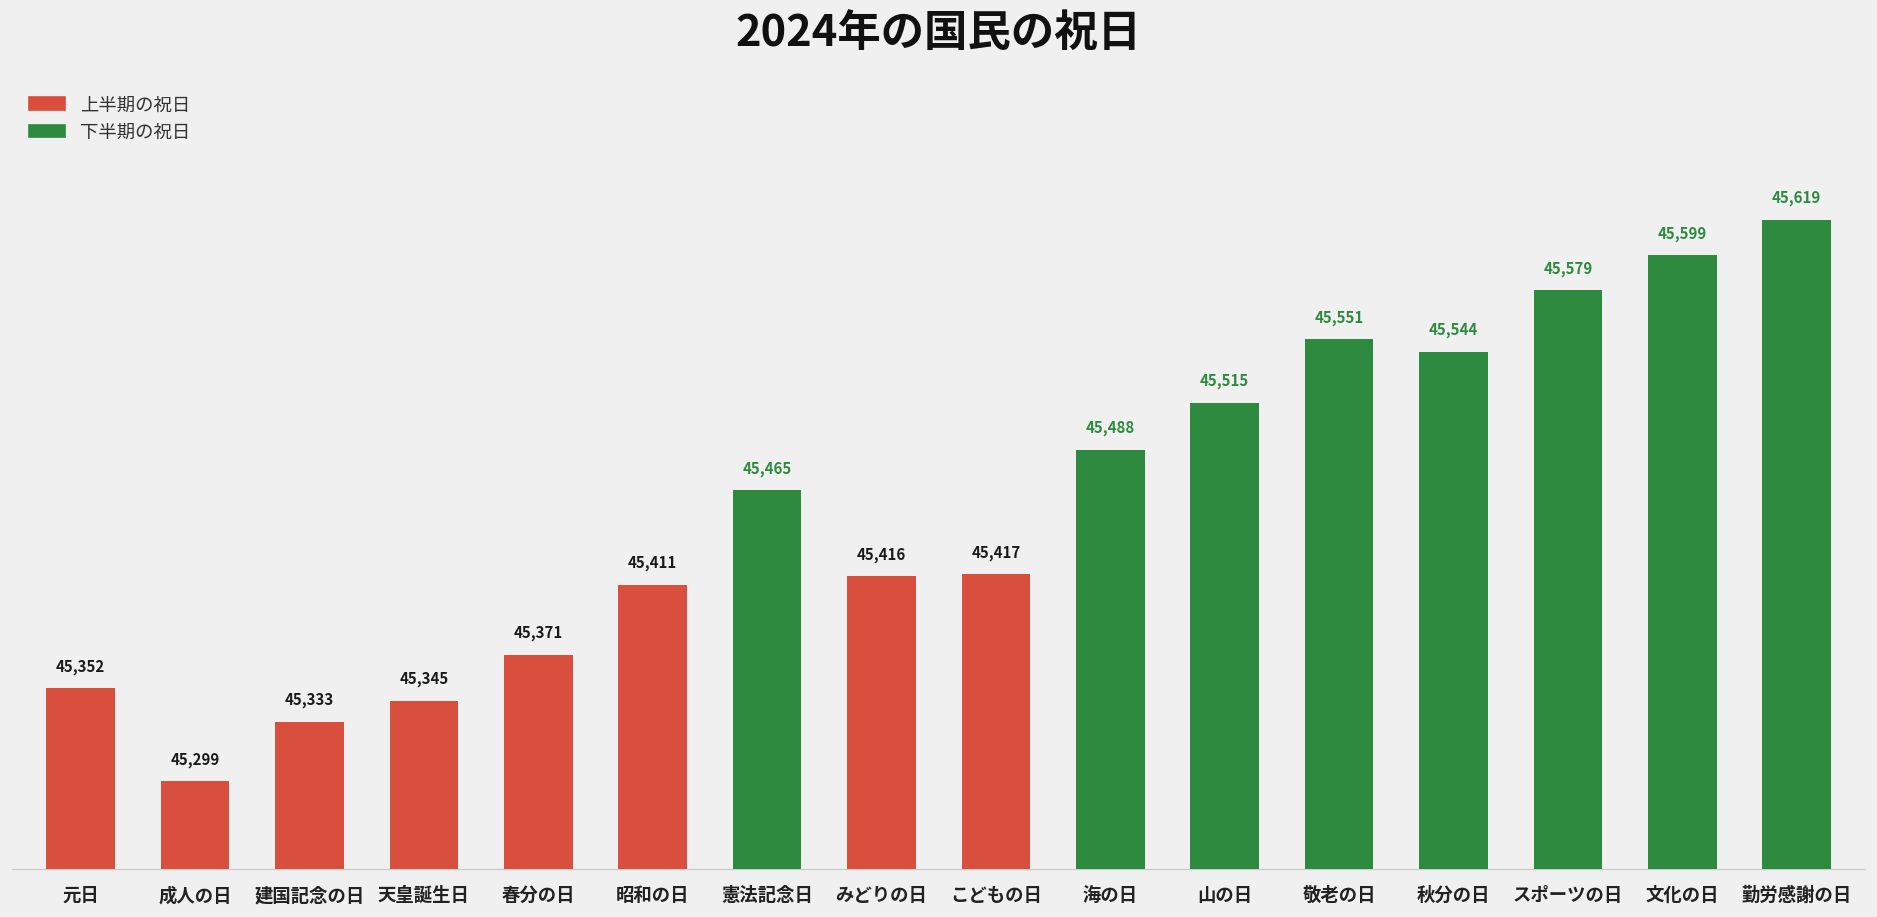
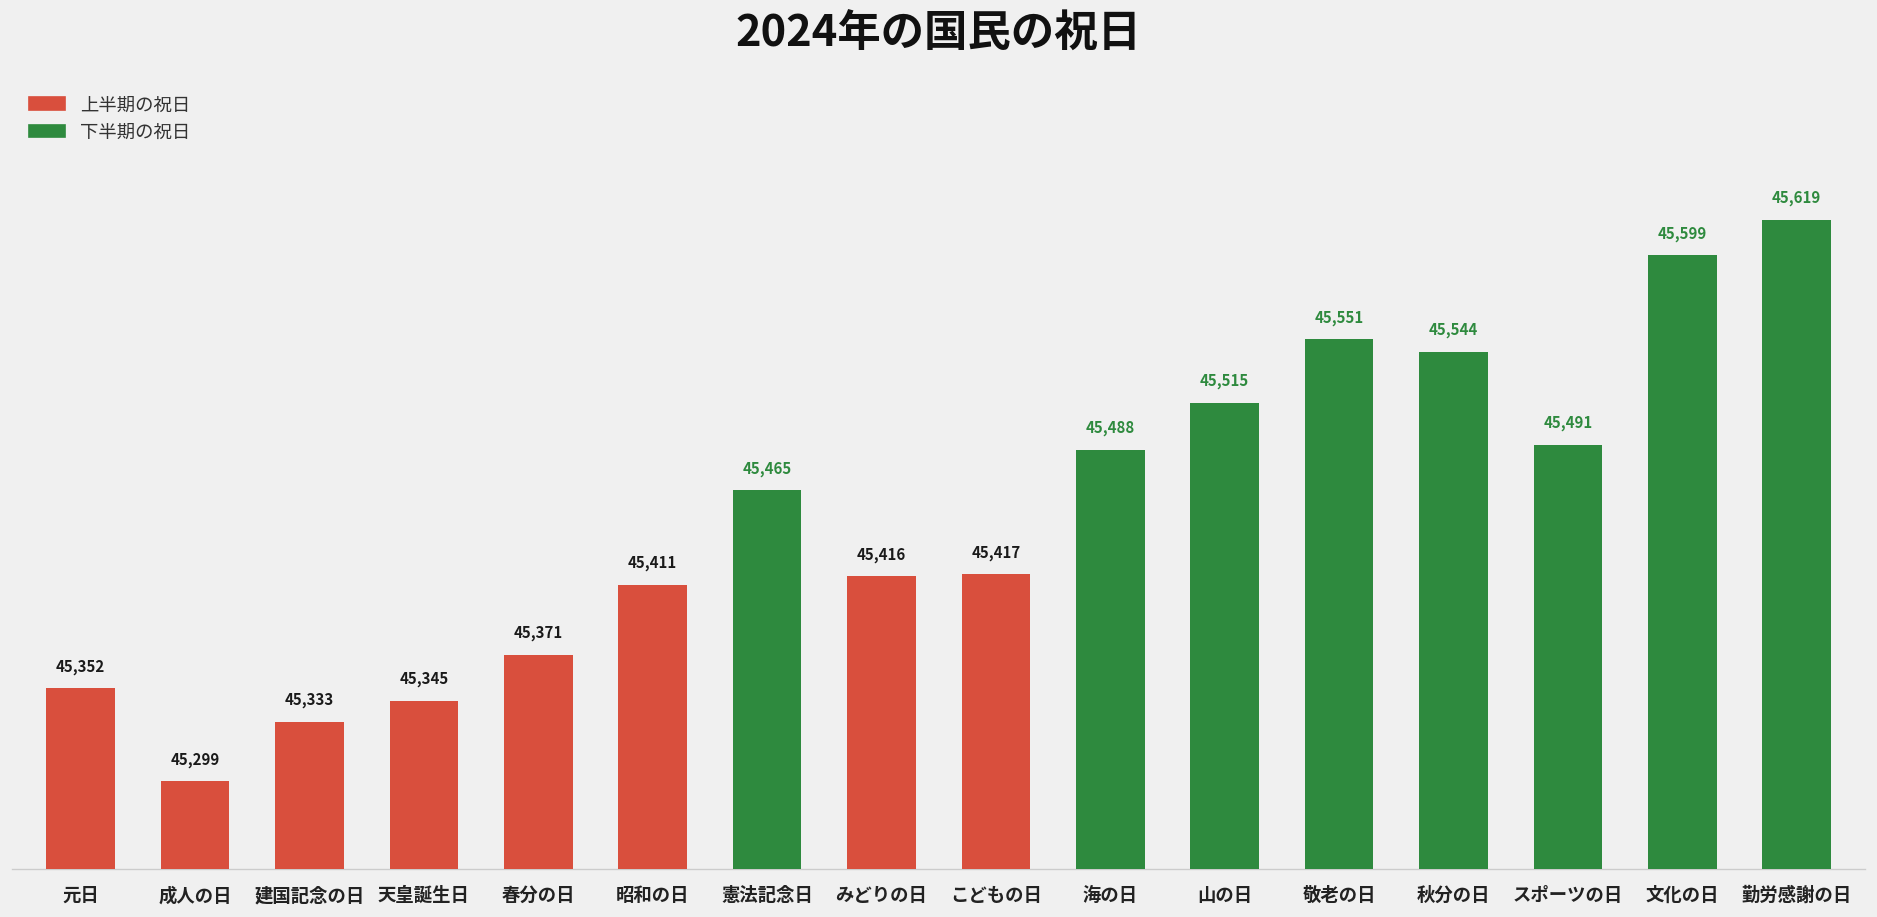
  {
    "元日": "45,352",
    "成人の日": "45,299",
    "建国記念の日": "45,333",
    "天皇誕生日": "45,345",
    "春分の日": "45,371",
    "昭和の日": "45,411",
    "憲法記念日": "45,465",
    "みどりの日": "45,416",
    "こどもの日": "45,417",
    "海の日": "45,488",
    "山の日": "45,515",
    "敬老の日": "45,551",
    "秋分の日": "45,544",
-   "スポーツの日": "45,579",
+   "スポーツの日": "45,491",
    "文化の日": "45,599",
    "勤労感謝の日": "45,619"
  }
